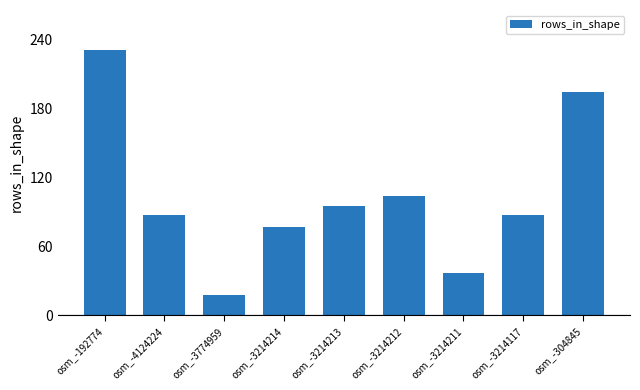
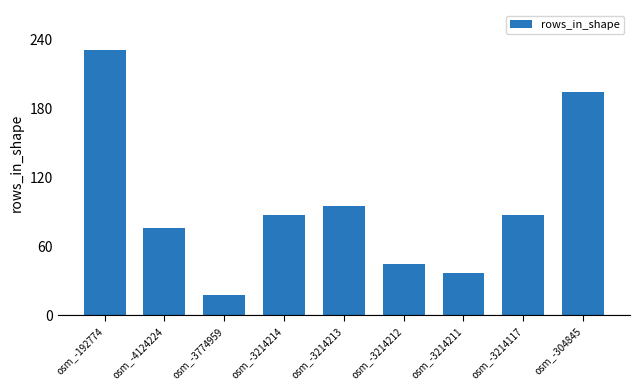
  {
    "osm_-192774": 231,
-   "osm_-4124224": 87,
+   "osm_-4124224": 76,
    "osm_-3774959": 18,
-   "osm_-3214214": 77,
+   "osm_-3214214": 87,
    "osm_-3214213": 95,
-   "osm_-3214212": 104,
+   "osm_-3214212": 45,
    "osm_-3214211": 37,
    "osm_-3214117": 87,
    "osm_-304845": 194
  }
